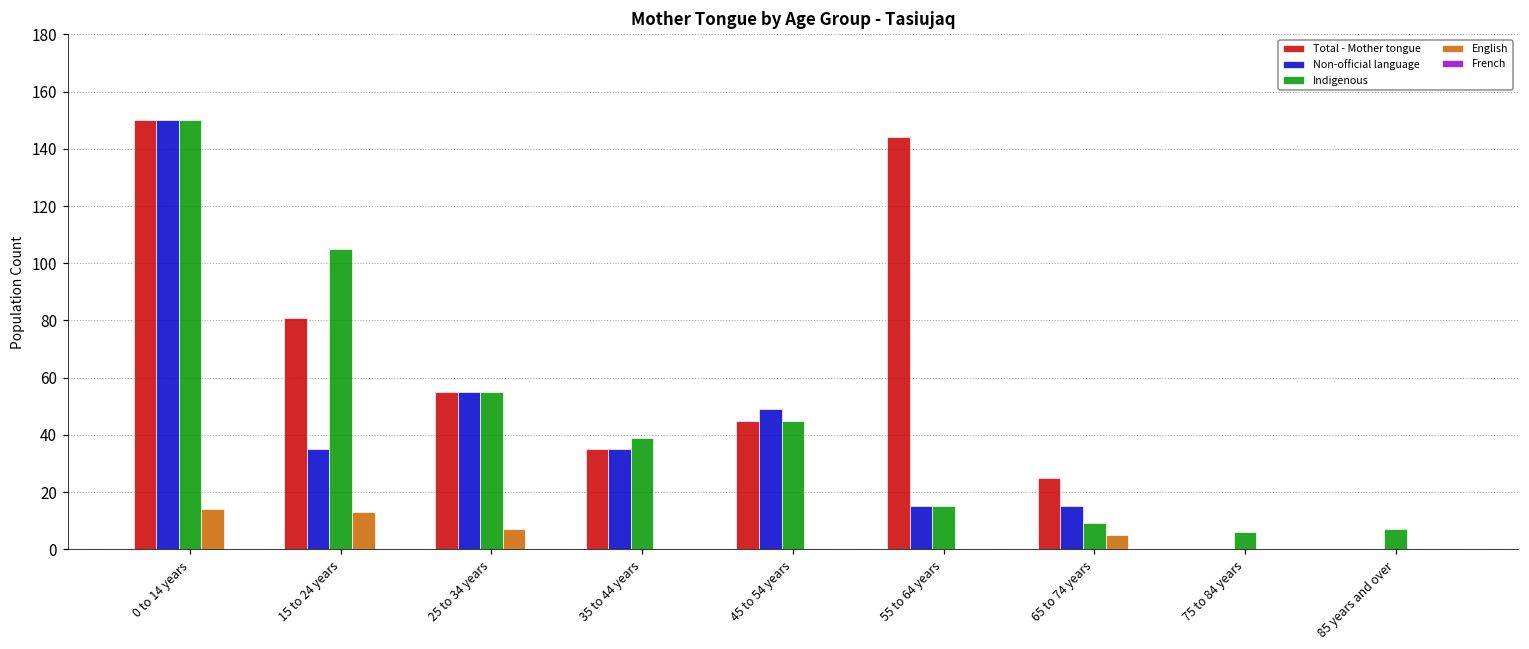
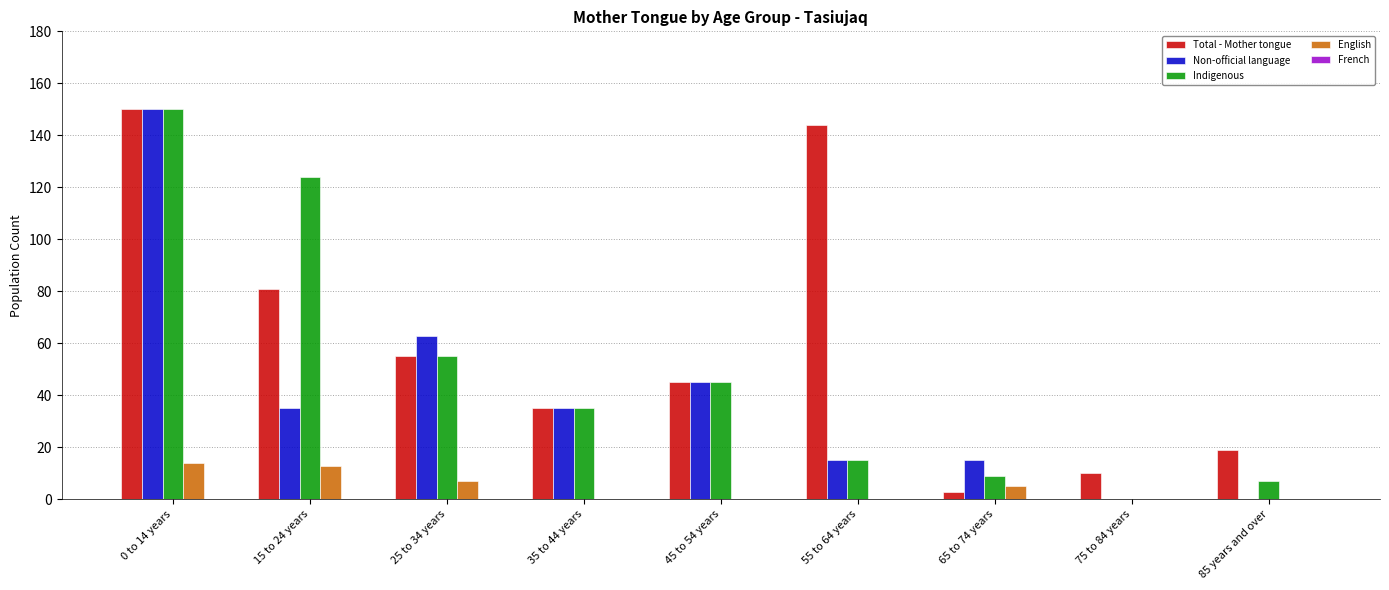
  {
    "Total - Mother tongue": {
      "0 to 14 years": 150,
      "15 to 24 years": 81,
      "25 to 34 years": 55,
      "35 to 44 years": 35,
      "45 to 54 years": 45,
      "55 to 64 years": 144,
-     "65 to 74 years": 25,
-     "75 to 84 years": 0,
-     "85 years and over": 0
+     "65 to 74 years": 3,
+     "75 to 84 years": 10,
+     "85 years and over": 19
    },
    "Non-official language": {
      "0 to 14 years": 150,
      "15 to 24 years": 35,
-     "25 to 34 years": 55,
+     "25 to 34 years": 63,
      "35 to 44 years": 35,
-     "45 to 54 years": 49,
+     "45 to 54 years": 45,
      "55 to 64 years": 15,
      "65 to 74 years": 15,
      "75 to 84 years": 0,
      "85 years and over": 0
    },
    "Indigenous": {
      "0 to 14 years": 150,
-     "15 to 24 years": 105,
+     "15 to 24 years": 124,
      "25 to 34 years": 55,
-     "35 to 44 years": 39,
+     "35 to 44 years": 35,
      "45 to 54 years": 45,
      "55 to 64 years": 15,
      "65 to 74 years": 9,
-     "75 to 84 years": 6,
+     "75 to 84 years": 0,
      "85 years and over": 7
    },
    "English": {
      "0 to 14 years": 14,
      "15 to 24 years": 13,
      "25 to 34 years": 7,
      "35 to 44 years": 0,
      "45 to 54 years": 0,
      "55 to 64 years": 0,
      "65 to 74 years": 5,
      "75 to 84 years": 0,
      "85 years and over": 0
    },
    "French": {
      "0 to 14 years": 0,
      "15 to 24 years": 0,
      "25 to 34 years": 0,
      "35 to 44 years": 0,
      "45 to 54 years": 0,
      "55 to 64 years": 0,
      "65 to 74 years": 0,
      "75 to 84 years": 0,
      "85 years and over": 0
    }
  }
